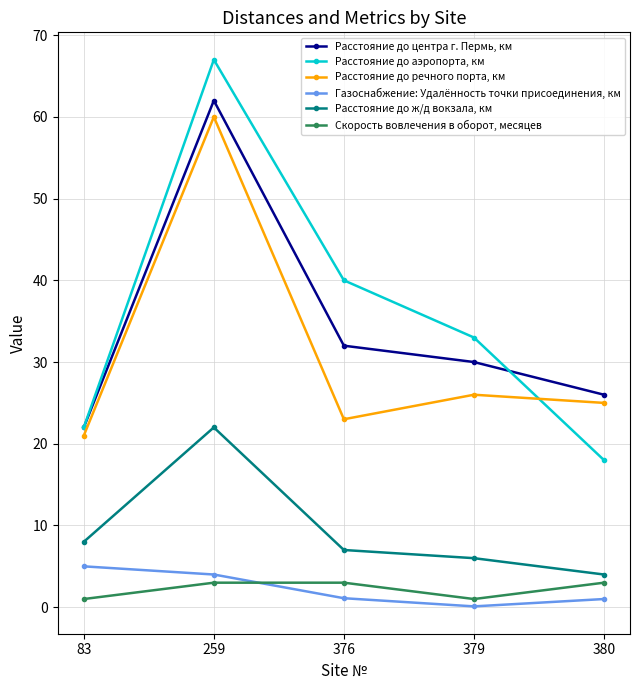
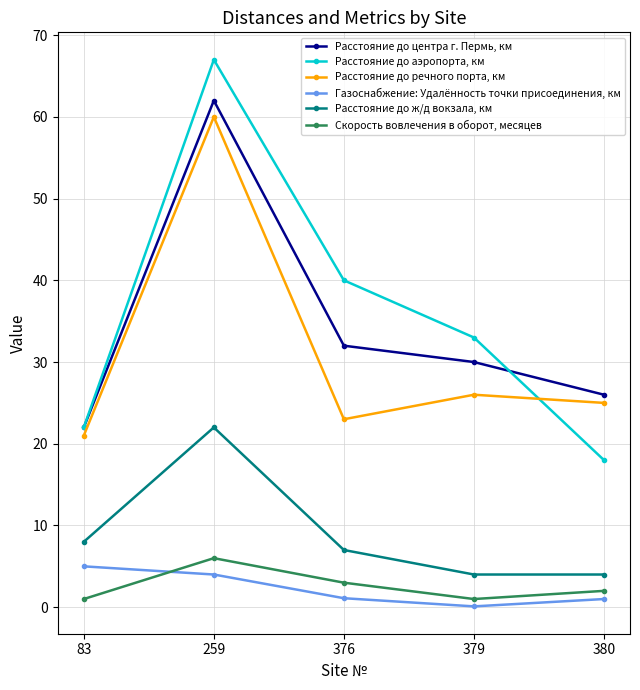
  {
    "Расстояние до центра г. Пермь, км": {
      "259": 62,
      "376": 32,
      "379": 30,
      "380": 26
    },
    "Расстояние до аэропорта, км": {
      "259": 67,
      "376": 40,
      "379": 33,
      "380": 18
    },
    "Расстояние до речного порта, км": {
      "83": 21,
      "259": 60,
      "376": 23,
      "379": 26,
      "380": 25
    },
    "Газоснабжение: Удалённость точки присоединения, км": {
      "83": 5,
      "259": 4,
      "376": 1,
      "379": 0,
      "380": 1
    },
    "Расстояние до ж/д вокзала, км": {
      "83": 8,
      "259": 22,
      "376": 7,
-     "379": 6,
+     "379": 4,
      "380": 4
    },
    "Скорость вовлечения в оборот, месяцев": {
      "83": 1,
-     "259": 3,
+     "259": 6,
      "376": 3,
      "379": 1,
-     "380": 3
+     "380": 2
    }
  }
